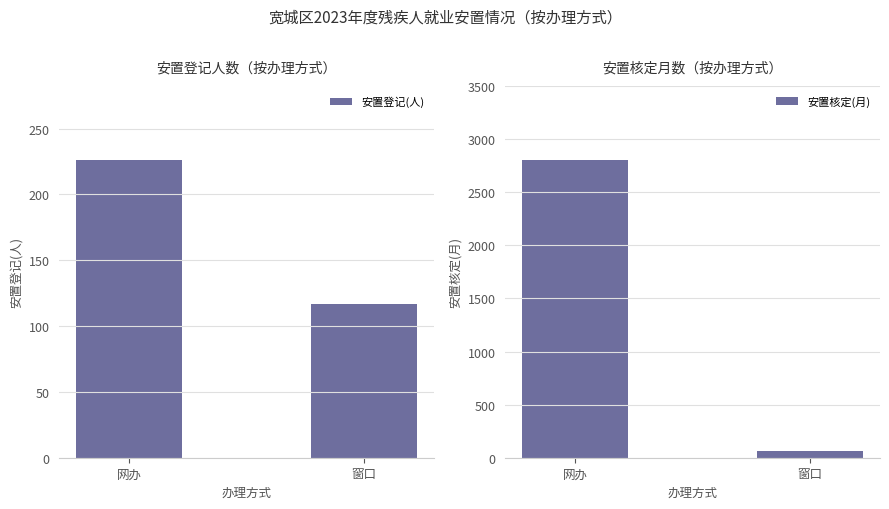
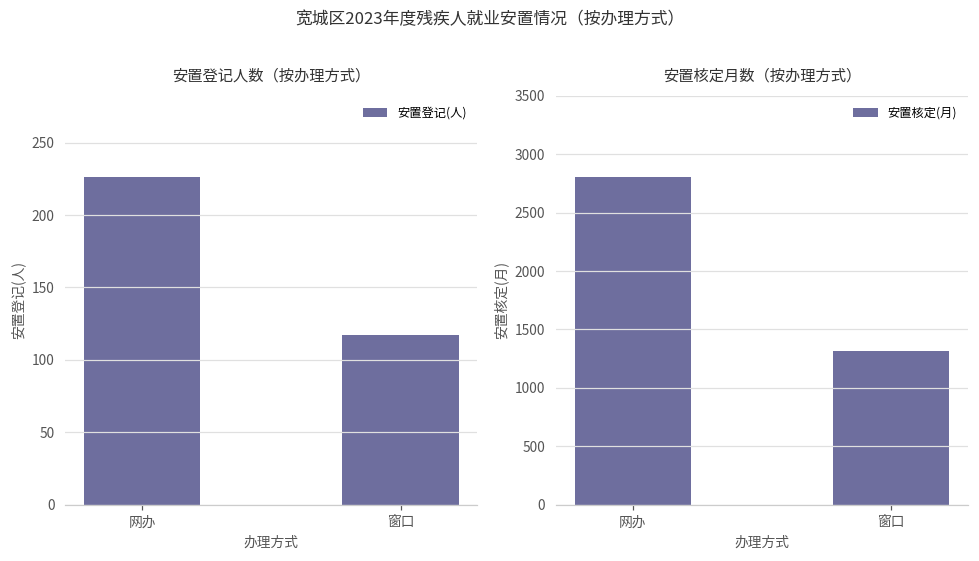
  {
    "安置登记人数（按办理方式）": {
      "网办": 226,
      "窗口": 117
    },
    "安置核定月数（按办理方式）": {
      "网办": 2800,
-     "窗口": 70
+     "窗口": 1320
    }
  }
